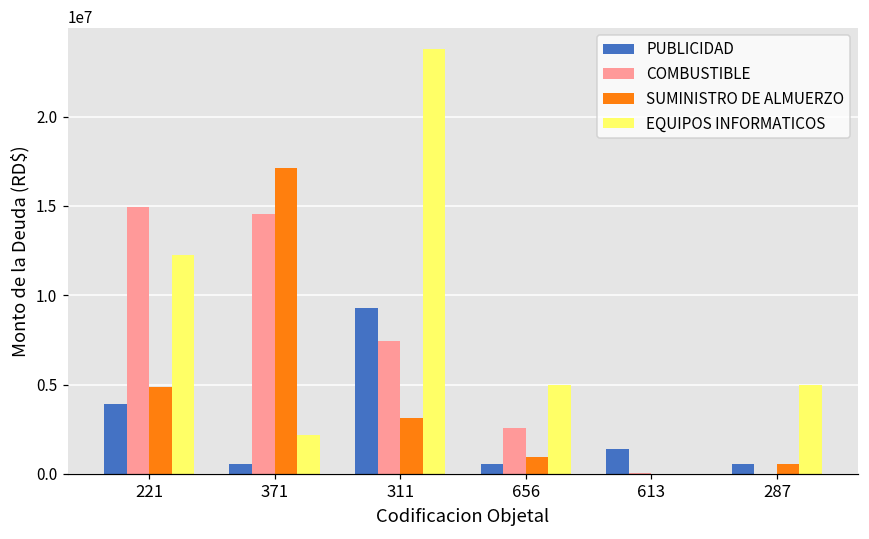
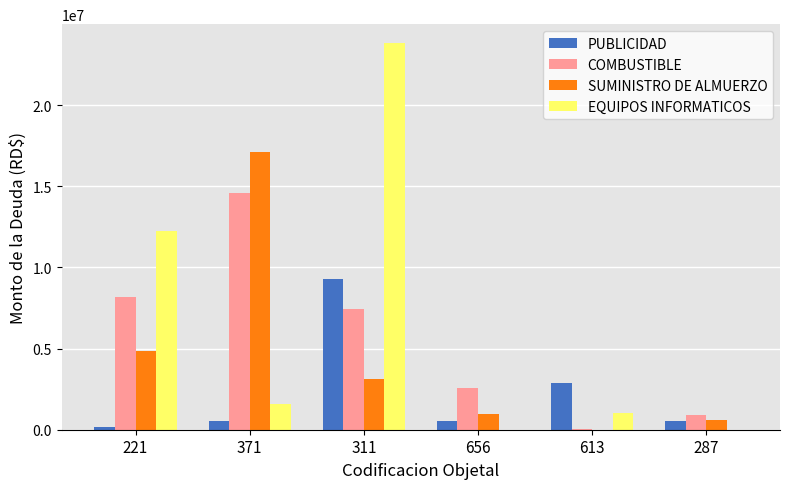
  {
    "PUBLICIDAD": {
-     "221": 3900000,
+     "221": 100000,
      "371": 600000,
      "311": 9300000,
      "656": 600000,
-     "613": 1400000,
+     "613": 2900000,
      "287": 600000
    },
    "COMBUSTIBLE": {
-     "221": 15000000,
+     "221": 8200000,
      "371": 14600000,
      "311": 7400000,
      "656": 2600000,
-     "287": 0
+     "287": 900000
    },
    "SUMINISTRO DE ALMUERZO": {
      "221": 4900000,
      "371": 17100000,
      "311": 3100000,
      "656": 900000,
      "613": 0,
      "287": 600000
    },
    "EQUIPOS INFORMATICOS": {
      "221": 12200000,
-     "371": 2200000,
+     "371": 1600000,
      "311": 23800000,
-     "656": 5000000,
-     "613": 0,
-     "287": 5000000
+     "656": 0,
+     "613": 1000000,
+     "287": 0
    }
  }
